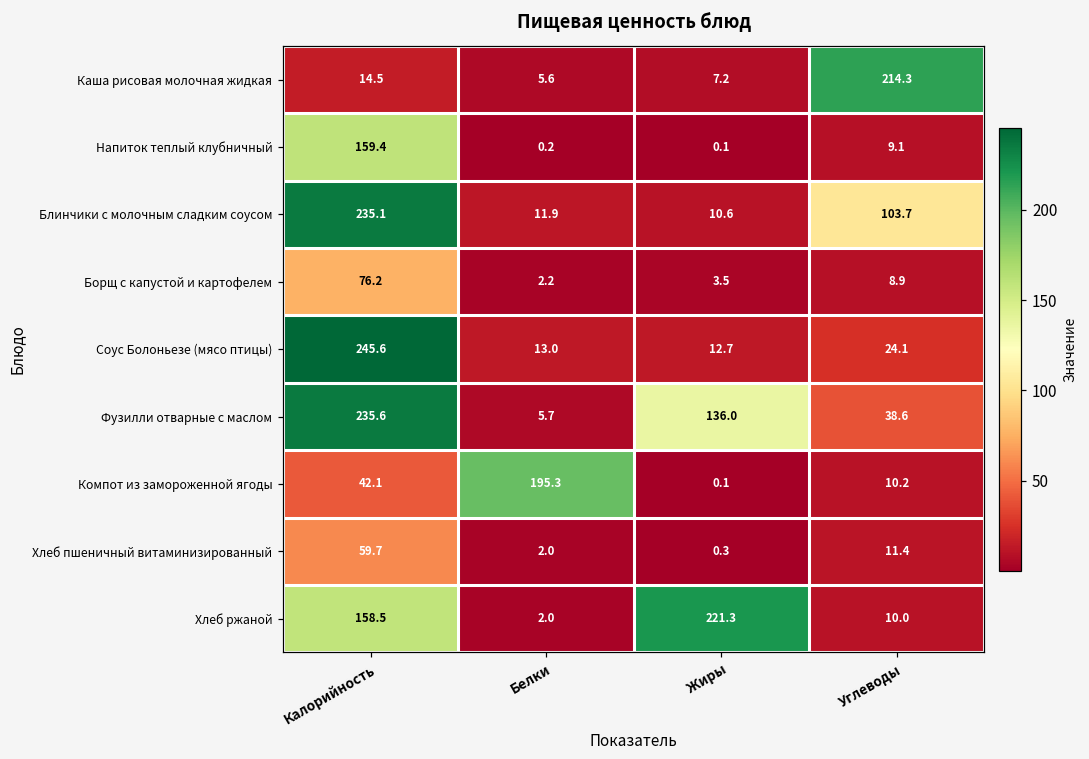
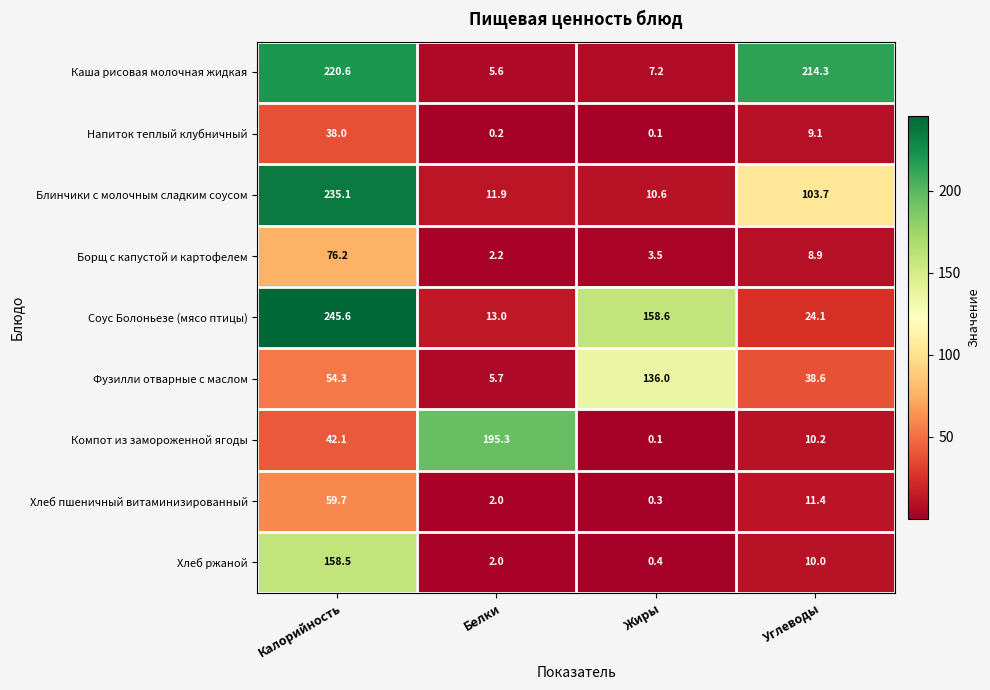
  {
    "Каша рисовая молочная жидкая": {
-     "Калорийность": 14.5,
+     "Калорийность": 220.6,
      "Белки": 5.6,
      "Жиры": 7.2,
      "Углеводы": 214.3
    },
    "Напиток теплый клубничный": {
-     "Калорийность": 159.4,
+     "Калорийность": 38.0,
      "Белки": 0.2,
      "Жиры": 0.1,
      "Углеводы": 9.1
    },
    "Блинчики с молочным сладким соусом": {
      "Калорийность": 235.1,
      "Белки": 11.9,
      "Жиры": 10.6,
      "Углеводы": 103.7
    },
    "Борщ с капустой и картофелем": {
      "Калорийность": 76.2,
      "Белки": 2.2,
      "Жиры": 3.5,
      "Углеводы": 8.9
    },
    "Соус Болоньезе (мясо птицы)": {
      "Калорийность": 245.6,
      "Белки": 13.0,
-     "Жиры": 12.7,
+     "Жиры": 158.6,
      "Углеводы": 24.1
    },
    "Фузилли отварные с маслом": {
-     "Калорийность": 235.6,
+     "Калорийность": 54.3,
      "Белки": 5.7,
      "Жиры": 136.0,
      "Углеводы": 38.6
    },
    "Компот из замороженной ягоды": {
      "Калорийность": 42.1,
      "Белки": 195.3,
      "Жиры": 0.1,
      "Углеводы": 10.2
    },
    "Хлеб пшеничный витаминизированный": {
      "Калорийность": 59.7,
      "Белки": 2.0,
      "Жиры": 0.3,
      "Углеводы": 11.4
    },
    "Хлеб ржаной": {
      "Калорийность": 158.5,
      "Белки": 2.0,
-     "Жиры": 221.3,
+     "Жиры": 0.4,
      "Углеводы": 10.0
    }
  }
